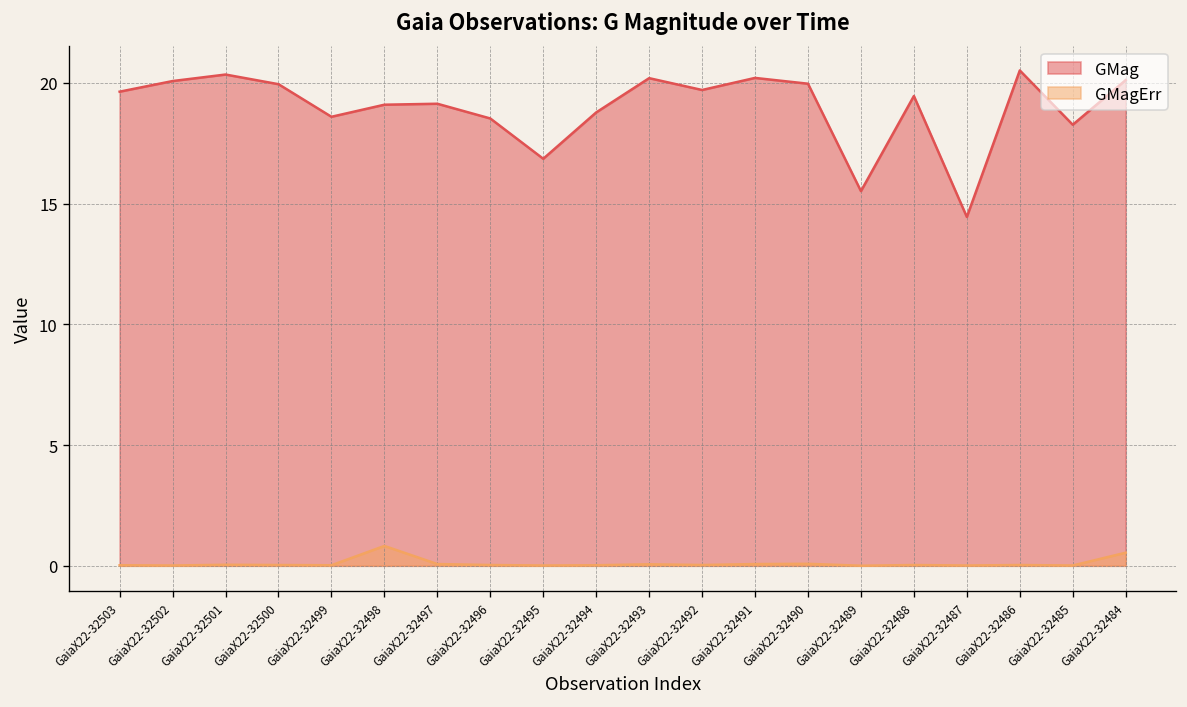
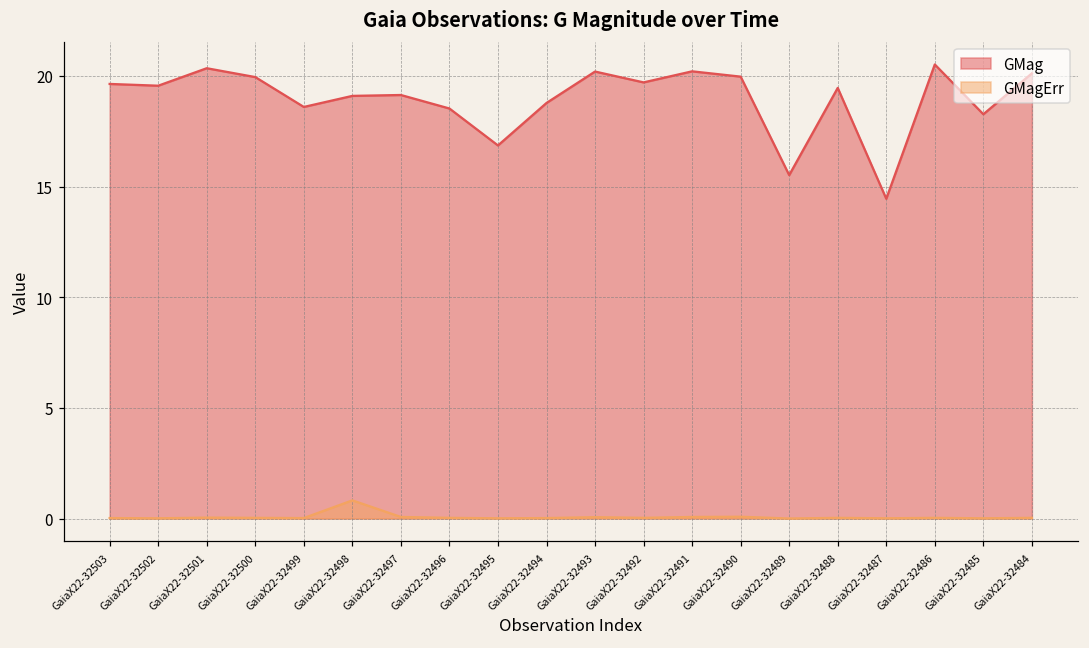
  {
    "GMag": {
      "GaiaX22-32503": 19.6,
-     "GaiaX22-32502": 20.1,
+     "GaiaX22-32502": 19.6,
      "GaiaX22-32501": 20.4,
      "GaiaX22-32500": 20.0,
      "GaiaX22-32499": 18.6,
      "GaiaX22-32498": 19.1,
      "GaiaX22-32497": 19.1,
      "GaiaX22-32496": 18.5,
      "GaiaX22-32495": 16.9,
      "GaiaX22-32494": 18.8,
      "GaiaX22-32493": 20.2,
      "GaiaX22-32492": 19.7,
      "GaiaX22-32491": 20.2,
      "GaiaX22-32490": 20.0,
      "GaiaX22-32489": 15.5,
      "GaiaX22-32488": 19.5,
      "GaiaX22-32487": 14.5,
      "GaiaX22-32486": 20.5,
      "GaiaX22-32485": 18.3
    },
    "GMagErr": {
      "GaiaX22-32503": 0.0,
      "GaiaX22-32502": 0.0,
      "GaiaX22-32501": 0.0,
      "GaiaX22-32500": 0.0,
      "GaiaX22-32499": 0.0,
      "GaiaX22-32498": 0.8,
      "GaiaX22-32497": 0.1,
      "GaiaX22-32496": 0.0,
      "GaiaX22-32495": 0.0,
      "GaiaX22-32494": 0.0,
      "GaiaX22-32493": 0.1,
      "GaiaX22-32492": 0.0,
      "GaiaX22-32491": 0.1,
      "GaiaX22-32490": 0.1,
      "GaiaX22-32489": 0.0,
      "GaiaX22-32488": 0.0,
      "GaiaX22-32487": 0.0,
      "GaiaX22-32486": 0.0,
      "GaiaX22-32485": 0.0,
-     "GaiaX22-32484": 0.5
+     "GaiaX22-32484": 0.0
    }
  }
